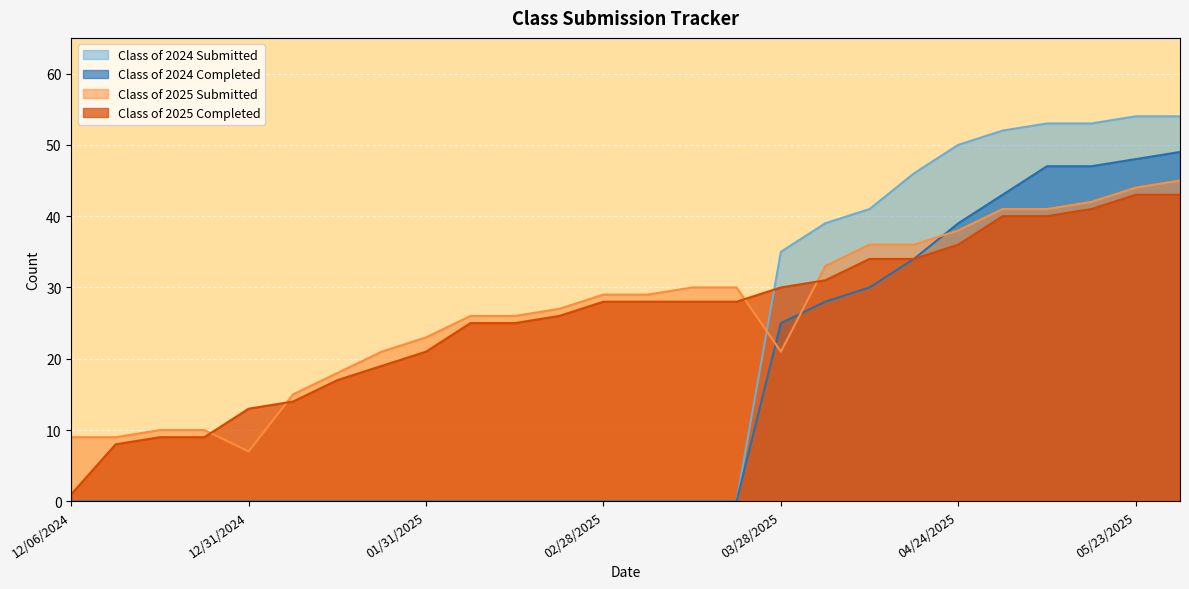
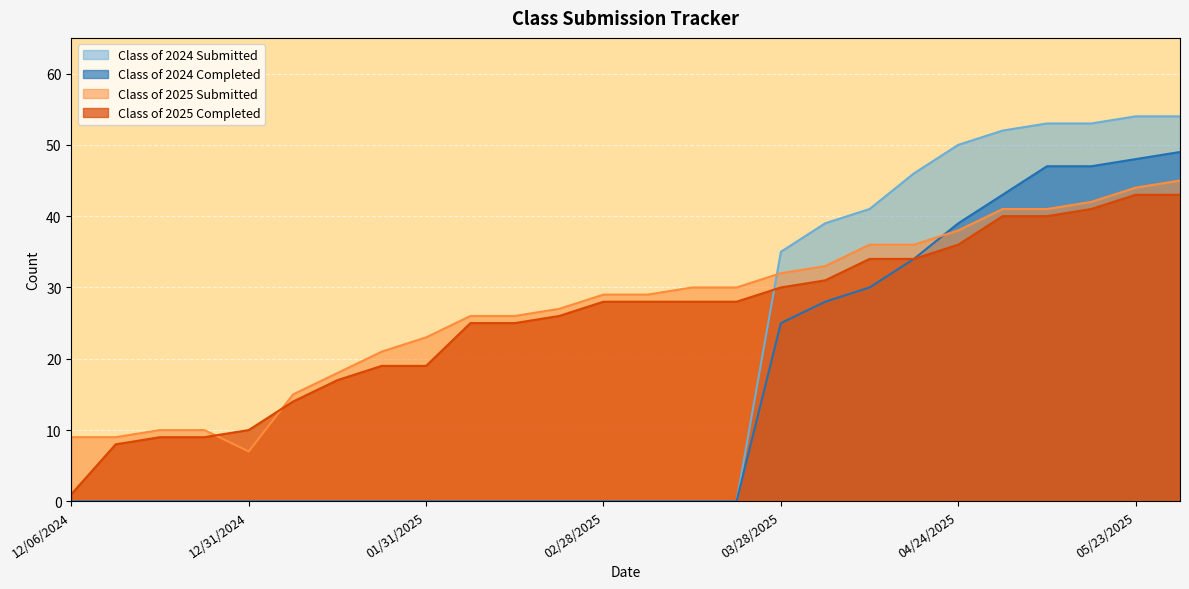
  {
    "Class of 2024 Submitted": {
      "03/28/2025": 35,
      "04/24/2025": 50,
      "05/23/2025": 54
    },
    "Class of 2024 Completed": {
      "03/28/2025": 25,
      "04/24/2025": 39,
      "05/23/2025": 48
    },
    "Class of 2025 Submitted": {
      "12/06/2024": 9,
      "12/31/2024": 7,
      "01/31/2025": 23,
      "02/28/2025": 29,
-     "03/28/2025": 21,
+     "03/28/2025": 32,
      "04/24/2025": 38,
      "05/23/2025": 44
    },
    "Class of 2025 Completed": {
      "12/06/2024": 1,
-     "12/31/2024": 13,
-     "01/31/2025": 21,
+     "12/31/2024": 10,
+     "01/31/2025": 19,
      "02/28/2025": 28,
      "03/28/2025": 30,
      "04/24/2025": 36,
      "05/23/2025": 43
    }
  }
